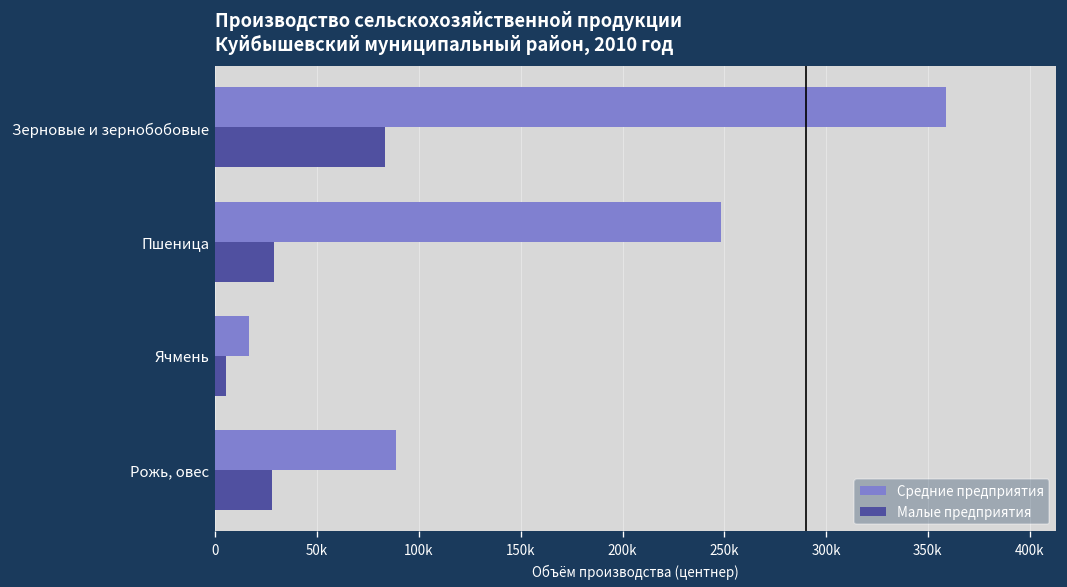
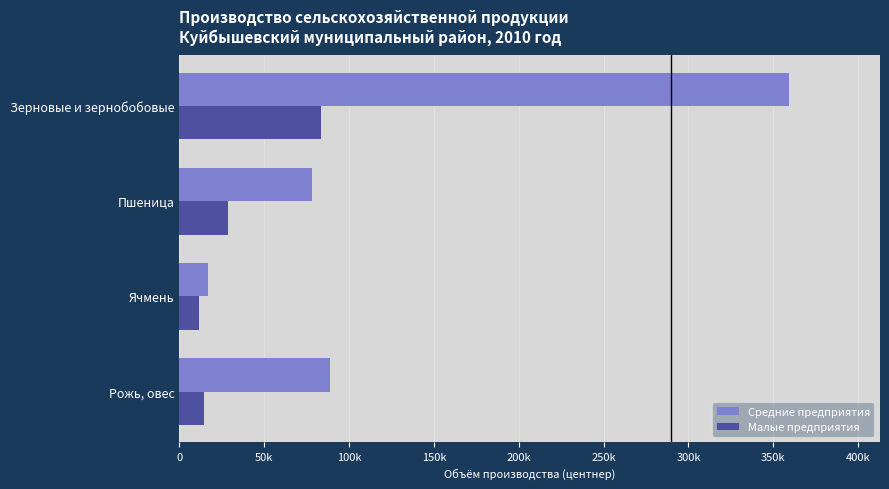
  {
    "Средние предприятия": {
      "Зерновые и зернобобовые": 359000,
-     "Пшеница": 249000,
+     "Пшеница": 78000,
      "Ячмень": 17000,
      "Рожь, овес": 89000
    },
    "Малые предприятия": {
      "Зерновые и зернобобовые": 83000,
      "Пшеница": 29000,
-     "Ячмень": 5000,
-     "Рожь, овес": 28000
+     "Ячмень": 12000,
+     "Рожь, овес": 14000
    }
  }
